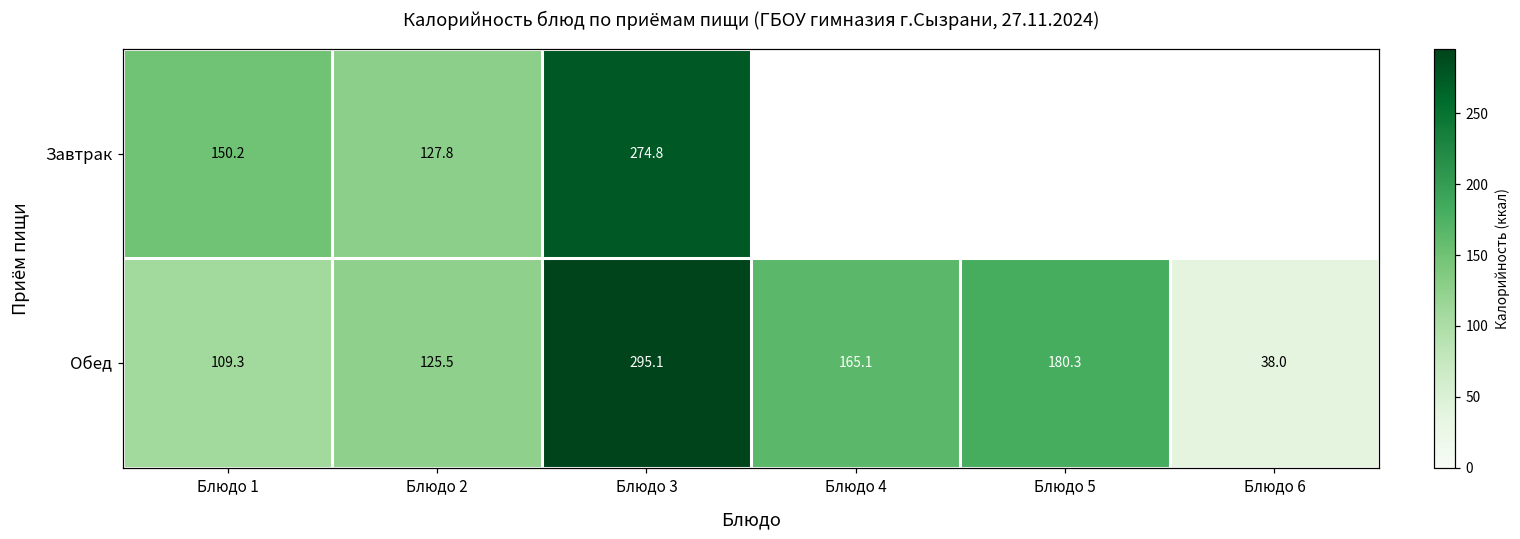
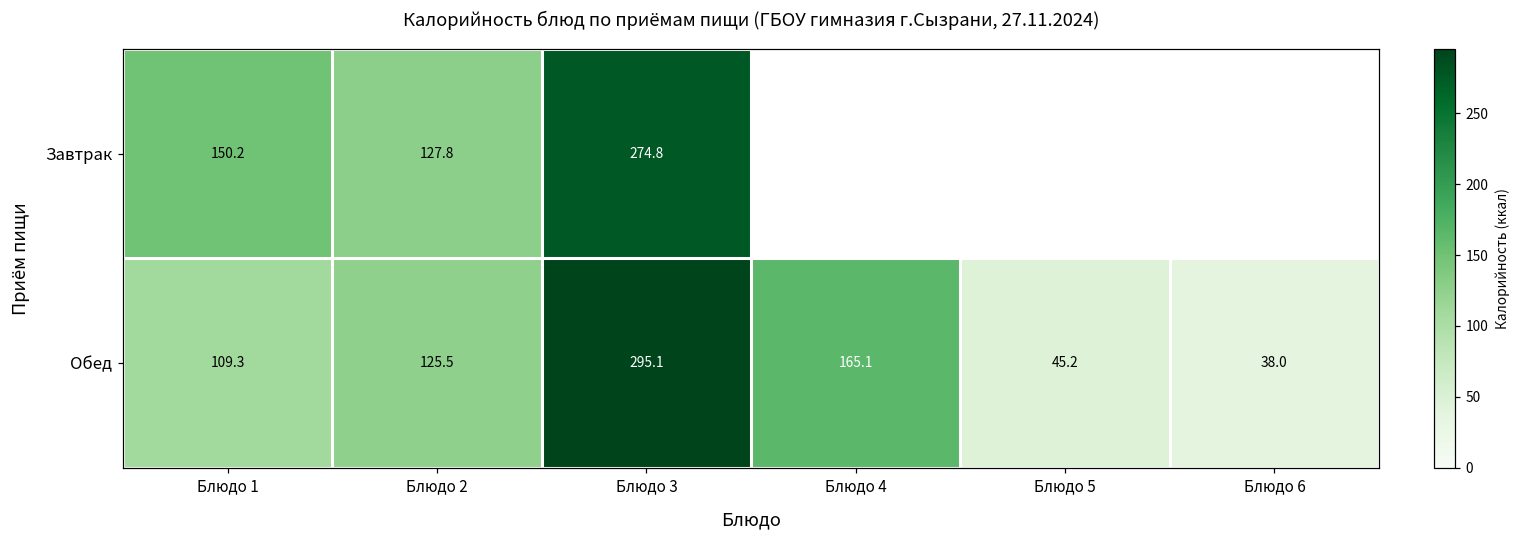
  {
    "Завтрак": {
      "Блюдо 1": 150.2,
      "Блюдо 2": 127.8,
      "Блюдо 3": 274.8
    },
    "Обед": {
      "Блюдо 1": 109.3,
      "Блюдо 2": 125.5,
      "Блюдо 3": 295.1,
      "Блюдо 4": 165.1,
-     "Блюдо 5": 180.3,
+     "Блюдо 5": 45.2,
      "Блюдо 6": 38.0
    }
  }
